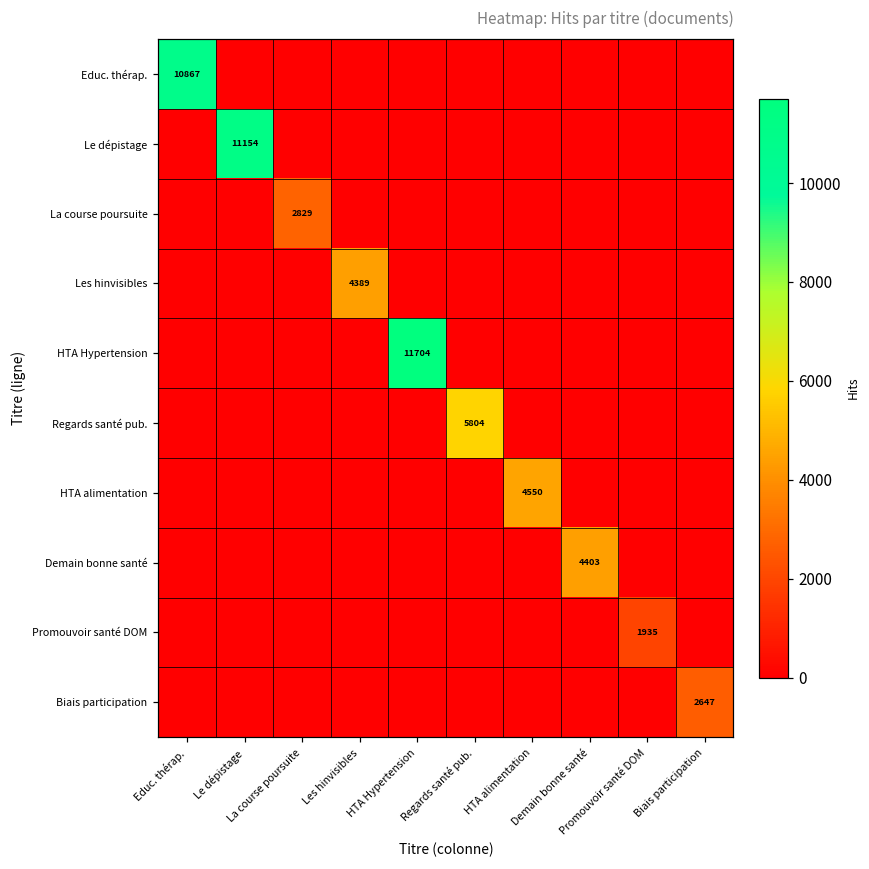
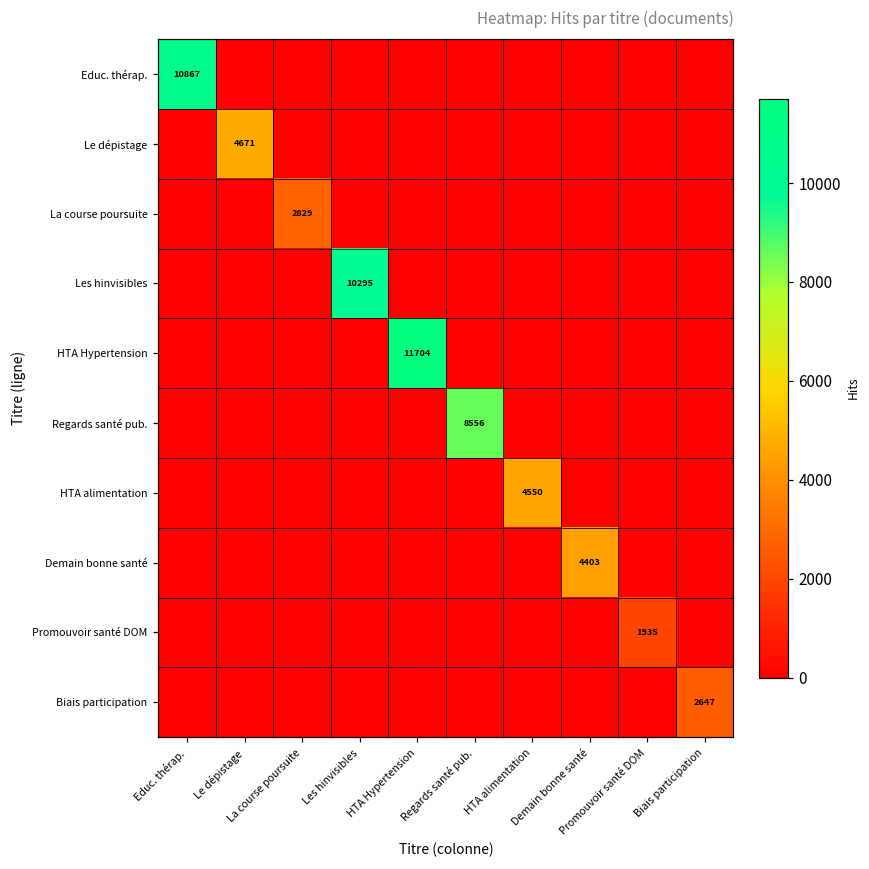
  {
    "Educ. thérap.": {
      "Educ. thérap.": 10867
    },
    "Le dépistage": {
-     "Le dépistage": 11154
+     "Le dépistage": 4671
    },
    "La course poursuite": {
      "La course poursuite": 2829
    },
    "Les hinvisibles": {
-     "Les hinvisibles": 4389
+     "Les hinvisibles": 10295
    },
    "HTA Hypertension": {
      "HTA Hypertension": 11704
    },
    "Regards santé pub.": {
-     "Regards santé pub.": 5804
+     "Regards santé pub.": 8556
    },
    "HTA alimentation": {
      "HTA alimentation": 4550
    },
    "Demain bonne santé": {
      "Demain bonne santé": 4403
    },
    "Promouvoir santé DOM": {
      "Promouvoir santé DOM": 1935
    },
    "Biais participation": {
      "Biais participation": 2647
    }
  }
